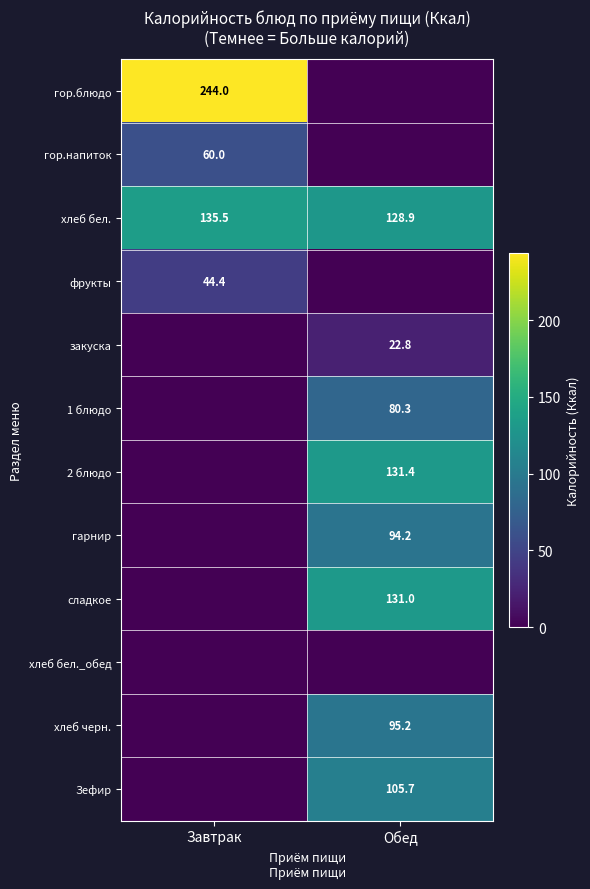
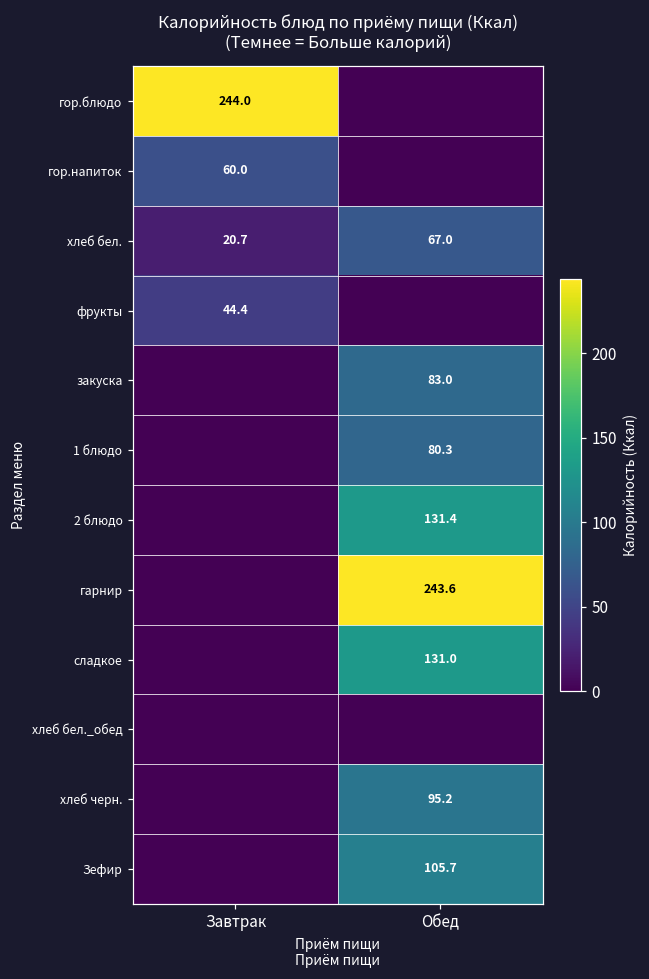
  {
    "гор.блюдо": {
      "Завтрак": 244.0
    },
    "гор.напиток": {
      "Завтрак": 60.0
    },
    "хлеб бел.": {
-     "Завтрак": 135.5,
-     "Обед": 128.9
+     "Завтрак": 20.7,
+     "Обед": 67.0
    },
    "фрукты": {
      "Завтрак": 44.4
    },
    "закуска": {
-     "Обед": 22.8
+     "Обед": 83.0
    },
    "1 блюдо": {
      "Обед": 80.3
    },
    "2 блюдо": {
      "Обед": 131.4
    },
    "гарнир": {
-     "Обед": 94.2
+     "Обед": 243.6
    },
    "сладкое": {
      "Обед": 131.0
    },
    "хлеб черн.": {
      "Обед": 95.2
    },
    "Зефир": {
      "Обед": 105.7
    }
  }
